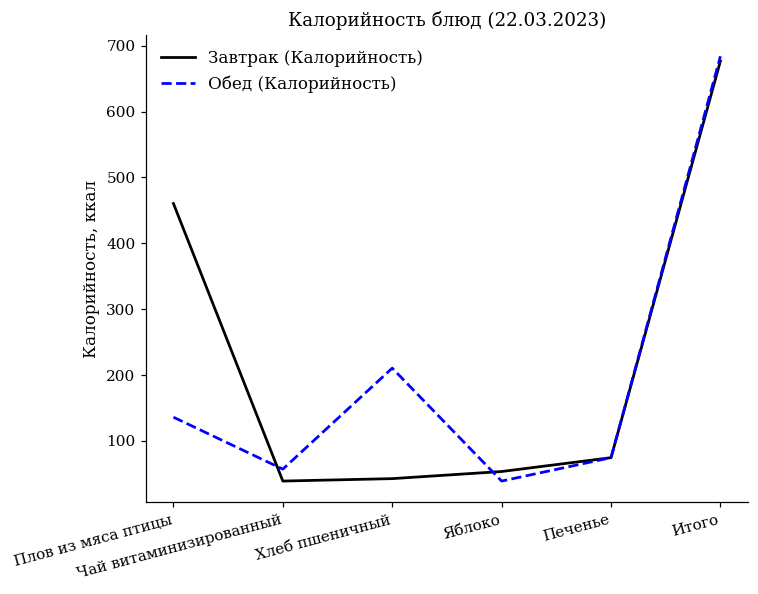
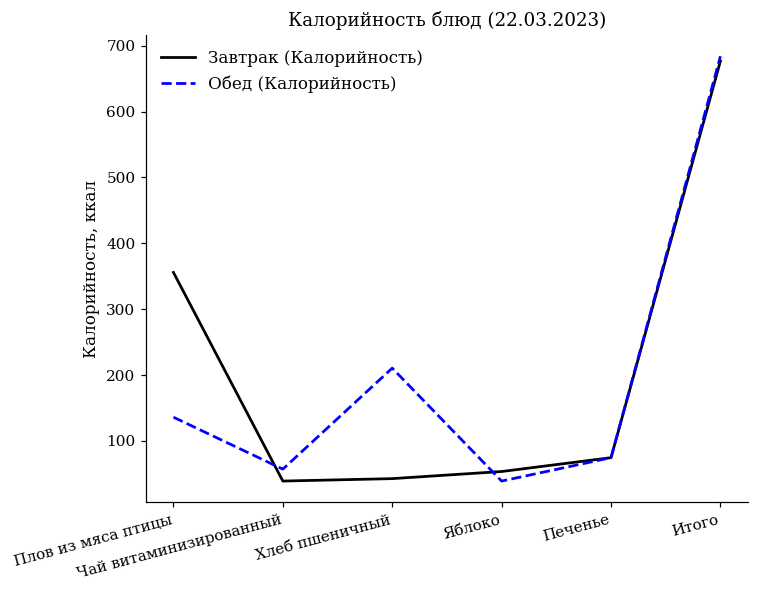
  {
    "Завтрак (Калорийность)": {
-     "Плов из мяса птицы": 460,
+     "Плов из мяса птицы": 360,
      "Чай витаминизированный": 40,
      "Хлеб пшеничный": 40,
      "Яблоко": 50,
      "Итого": 680
    },
    "Обед (Калорийность)": {
      "Плов из мяса птицы": 140,
      "Чай витаминизированный": 60,
      "Хлеб пшеничный": 210,
      "Яблоко": 40,
      "Итого": 680
    }
  }
